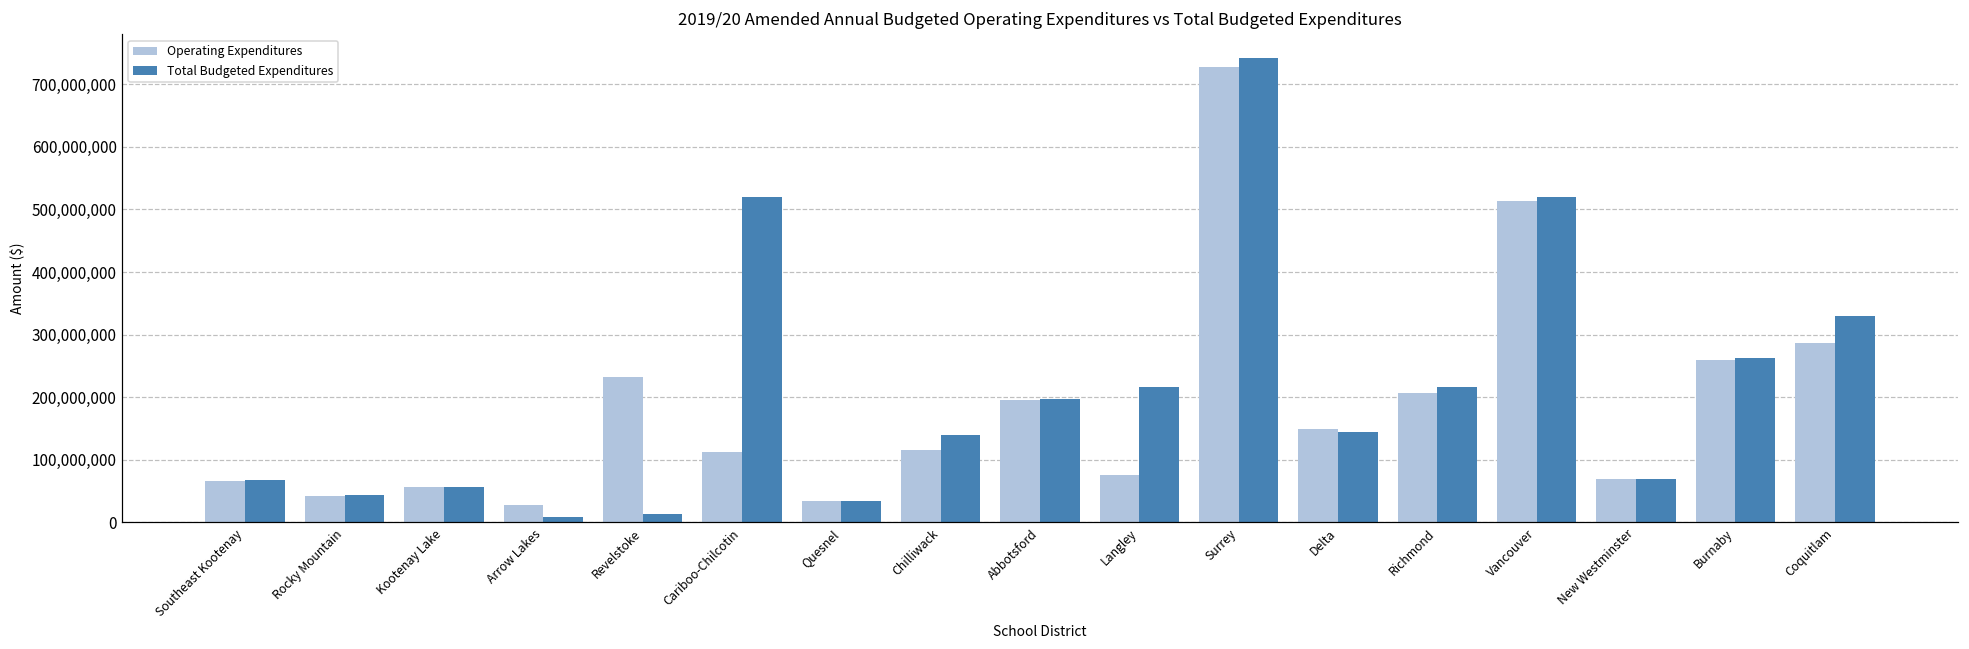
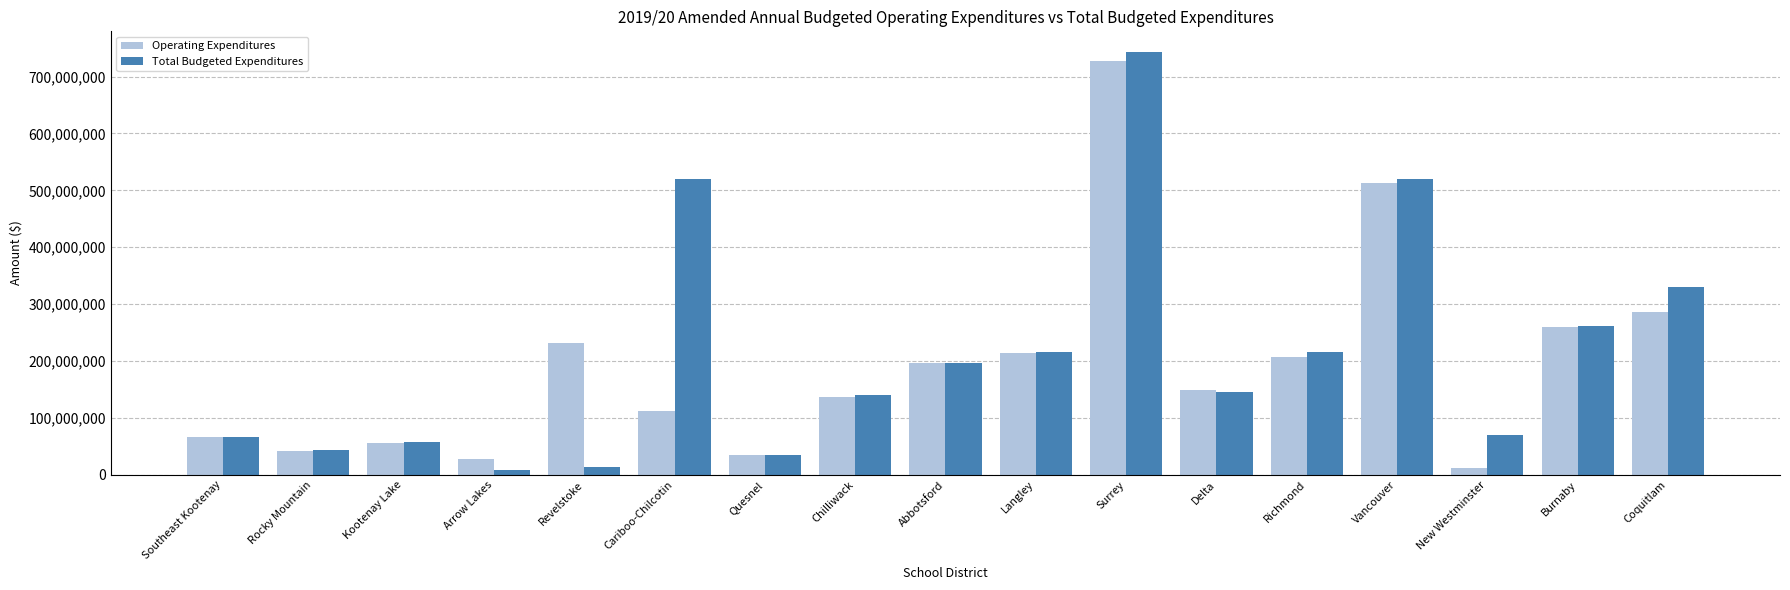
  {
    "Operating Expenditures": {
      "Southeast Kootenay": "70,000,000",
      "Rocky Mountain": "40,000,000",
      "Kootenay Lake": "60,000,000",
      "Arrow Lakes": "30,000,000",
      "Revelstoke": "230,000,000",
      "Cariboo-Chilcotin": "110,000,000",
      "Quesnel": "30,000,000",
-     "Chilliwack": "120,000,000",
+     "Chilliwack": "140,000,000",
      "Abbotsford": "200,000,000",
-     "Langley": "80,000,000",
+     "Langley": "210,000,000",
      "Surrey": "730,000,000",
      "Delta": "150,000,000",
      "Richmond": "210,000,000",
      "Vancouver": "510,000,000",
-     "New Westminster": "70,000,000",
+     "New Westminster": "10,000,000",
      "Burnaby": "260,000,000",
      "Coquitlam": "290,000,000"
    },
    "Total Budgeted Expenditures": {
      "Southeast Kootenay": "70,000,000",
      "Rocky Mountain": "40,000,000",
      "Kootenay Lake": "60,000,000",
      "Arrow Lakes": "10,000,000",
      "Revelstoke": "10,000,000",
      "Cariboo-Chilcotin": "520,000,000",
      "Quesnel": "30,000,000",
      "Chilliwack": "140,000,000",
      "Abbotsford": "200,000,000",
      "Langley": "220,000,000",
      "Surrey": "740,000,000",
      "Delta": "140,000,000",
      "Richmond": "220,000,000",
      "Vancouver": "520,000,000",
      "New Westminster": "70,000,000",
      "Burnaby": "260,000,000",
      "Coquitlam": "330,000,000"
    }
  }
